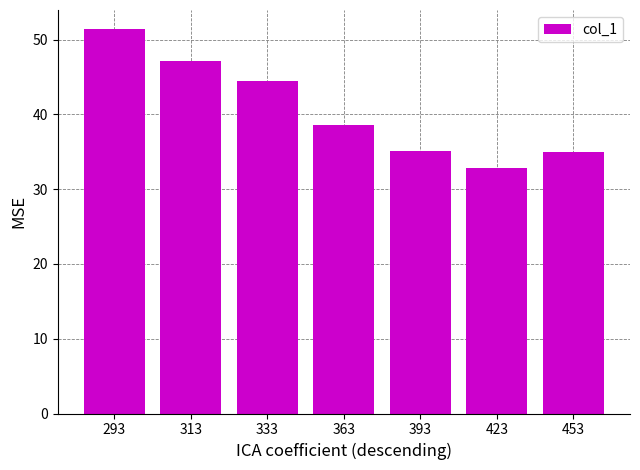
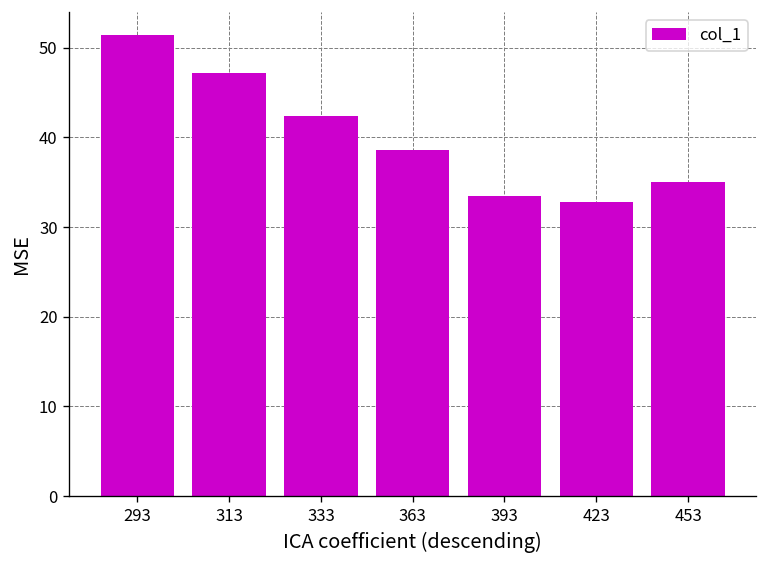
  {
    "293": 51,
    "313": 47,
-   "333": 45,
+   "333": 42,
    "363": 39,
-   "393": 35,
+   "393": 34,
    "423": 33,
    "453": 35
  }
